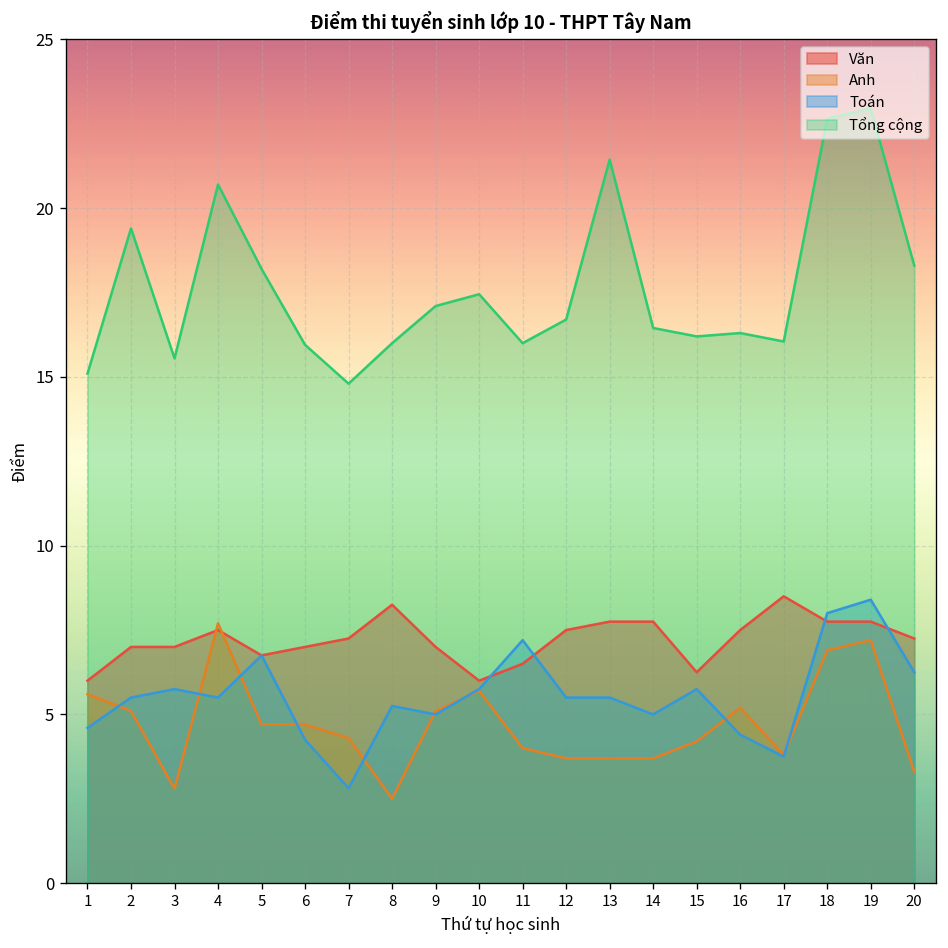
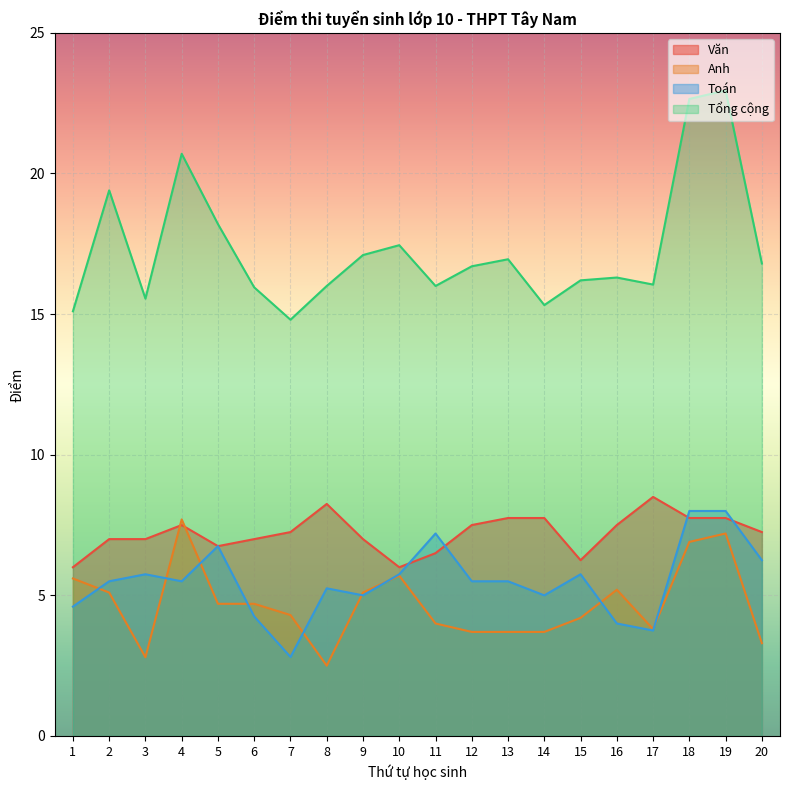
  {
    "Toán": {
      "1": 4.6,
      "2": 5.5,
      "3": 5.8,
      "4": 5.5,
      "6": 4.3,
      "7": 2.8,
      "8": 5.3,
      "9": 5.0,
      "11": 7.2,
      "12": 5.5,
      "13": 5.5,
      "14": 5.0,
      "15": 5.8,
-     "16": 4.4,
+     "16": 4.0,
      "18": 8.0,
-     "19": 8.4,
+     "19": 8.0,
      "20": 6.3
    },
    "Tổng cộng": {
      "1": 15.1,
      "2": 19.4,
      "3": 15.6,
      "4": 20.7,
      "5": 18.2,
      "6": 16.0,
      "7": 14.8,
      "8": 16.0,
      "9": 17.1,
      "10": 17.5,
      "11": 16.0,
      "12": 16.7,
-     "13": 21.4,
-     "14": 16.5,
+     "13": 17.0,
+     "14": 15.3,
      "15": 16.2,
      "16": 16.3,
      "17": 16.1,
-     "20": 18.3
+     "20": 16.8
    }
  }
